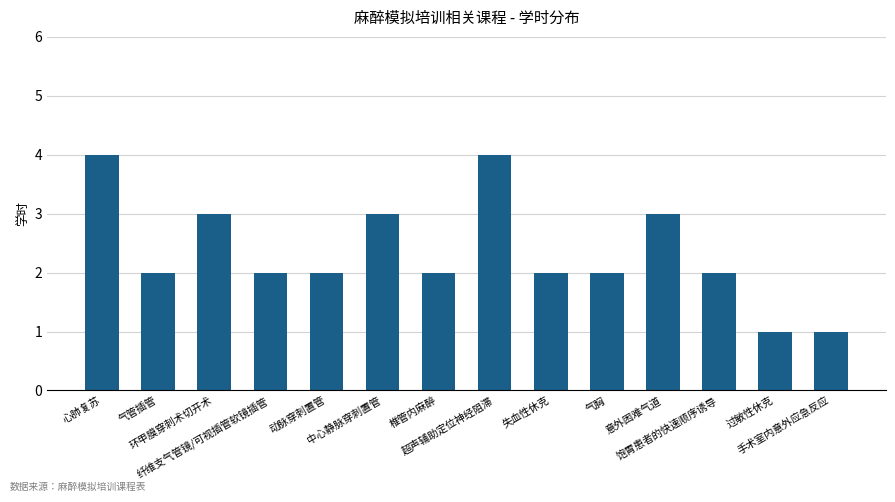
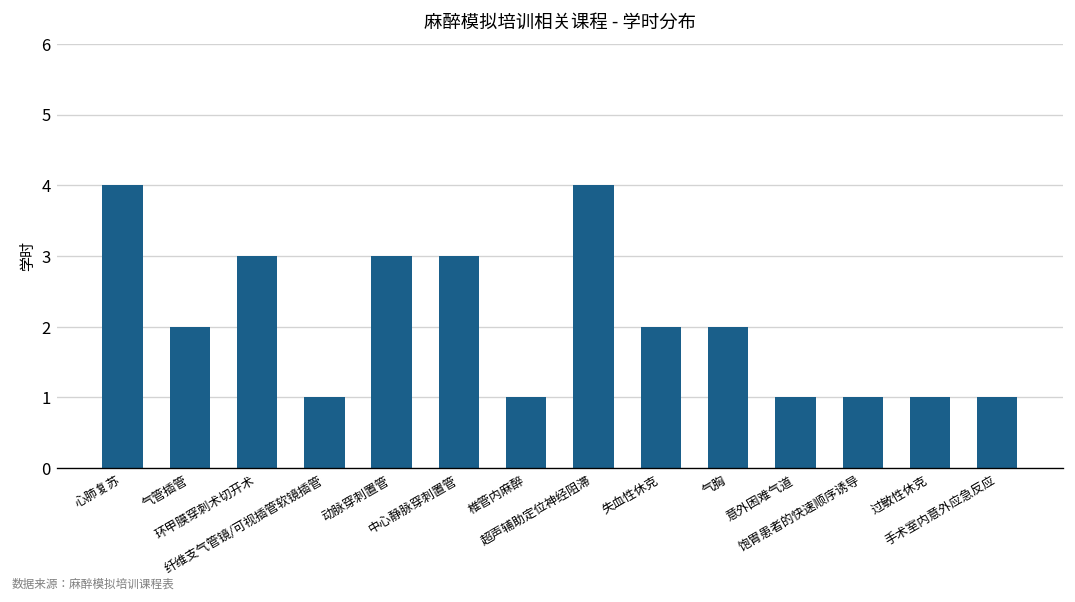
  {
    "心肺复苏": 4,
    "气管插管": 2,
    "环甲膜穿刺术切开术": 3,
-   "纤维支气管镜/可视插管软镜插管": 2,
-   "动脉穿刺置管": 2,
+   "纤维支气管镜/可视插管软镜插管": 1,
+   "动脉穿刺置管": 3,
    "中心静脉穿刺置管": 3,
-   "椎管内麻醉": 2,
+   "椎管内麻醉": 1,
    "超声辅助定位神经阻滞": 4,
    "失血性休克": 2,
    "气胸": 2,
-   "意外困难气道": 3,
-   "饱胃患者的快速顺序诱导": 2,
+   "意外困难气道": 1,
+   "饱胃患者的快速顺序诱导": 1,
    "过敏性休克": 1,
    "手术室内意外应急反应": 1
  }
